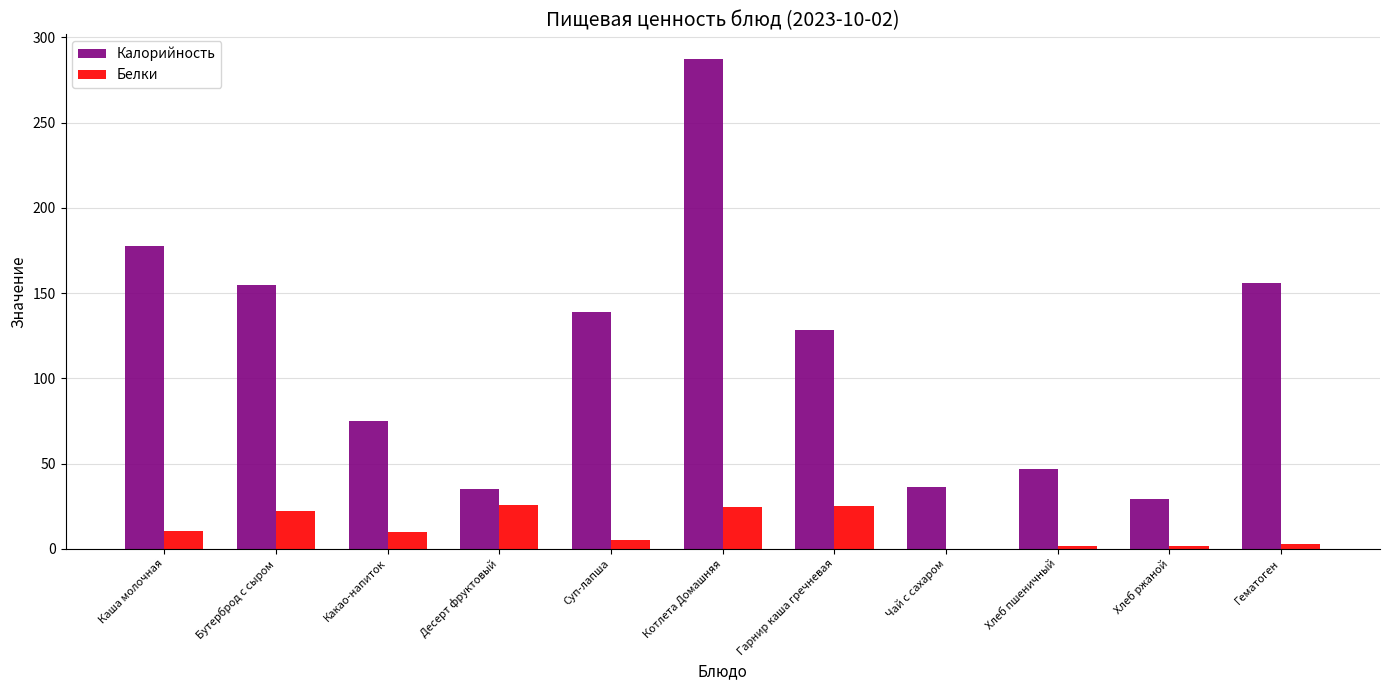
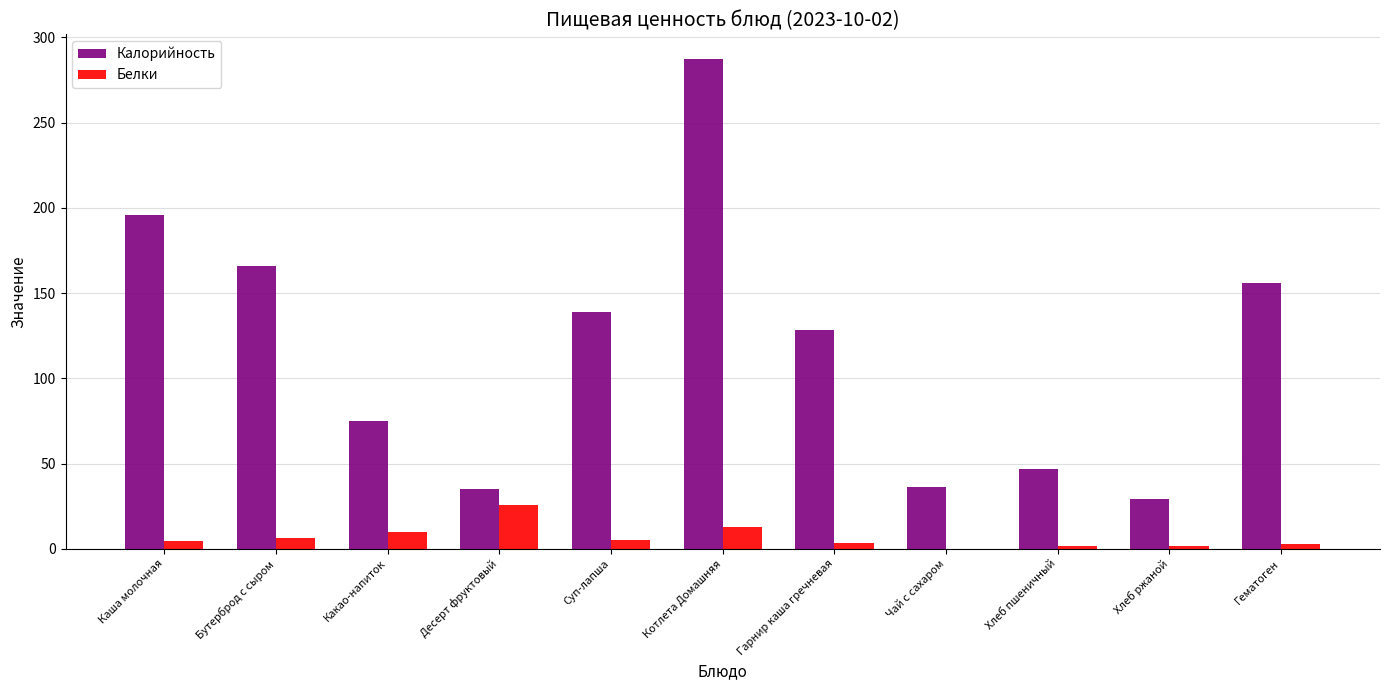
  {
    "Калорийность": {
-     "Каша молочная": 177,
-     "Бутерброд с сыром": 155,
+     "Каша молочная": 196,
+     "Бутерброд с сыром": 166,
      "Какао-напиток": 75,
      "Десерт фруктовый": 35,
      "Суп-лапша": 139,
      "Котлета Домашняя": 287,
      "Гарнир каша гречневая": 128,
      "Чай с сахаром": 36,
      "Хлеб пшеничный": 47,
      "Хлеб ржаной": 29,
      "Гематоген": 156
    },
    "Белки": {
-     "Каша молочная": 10,
-     "Бутерброд с сыром": 22,
+     "Каша молочная": 4,
+     "Бутерброд с сыром": 7,
      "Какао-напиток": 10,
      "Десерт фруктовый": 26,
      "Суп-лапша": 5,
-     "Котлета Домашняя": 24,
-     "Гарнир каша гречневая": 25,
+     "Котлета Домашняя": 13,
+     "Гарнир каша гречневая": 3,
      "Чай с сахаром": 0,
      "Хлеб пшеничный": 2,
      "Хлеб ржаной": 2,
      "Гематоген": 3
    }
  }
